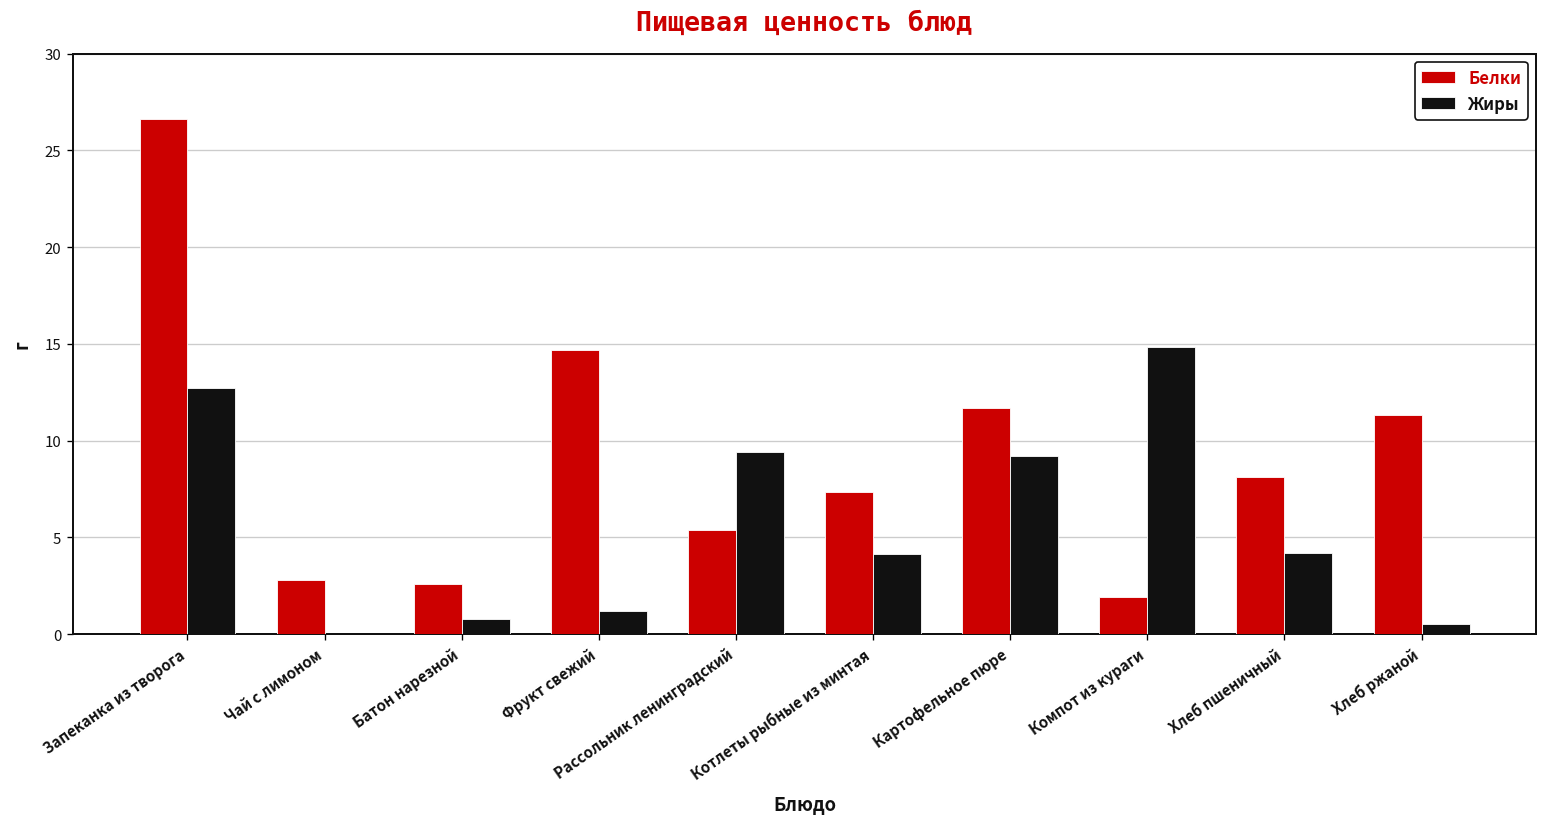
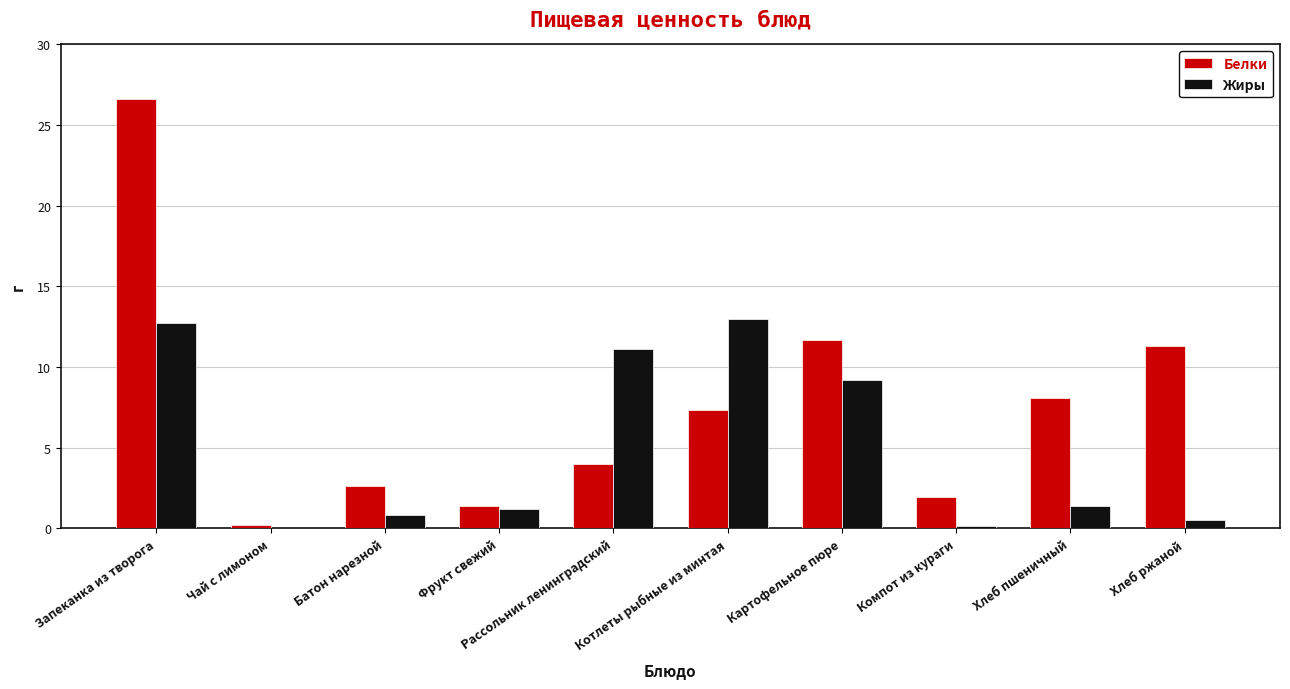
  {
    "Белки": {
      "Запеканка из творога": 26.6,
-     "Чай с лимоном": 2.8,
+     "Чай с лимоном": 0.2,
      "Батон нарезной": 2.6,
-     "Фрукт свежий": 14.7,
-     "Рассольник ленинградский": 5.4,
+     "Фрукт свежий": 1.4,
+     "Рассольник ленинградский": 4.0,
      "Котлеты рыбные из минтая": 7.3,
      "Картофельное пюре": 11.7,
      "Компот из кураги": 1.9,
      "Хлеб пшеничный": 8.1,
      "Хлеб ржаной": 11.3
    },
    "Жиры": {
      "Запеканка из творога": 12.7,
      "Чай с лимоном": 0.0,
      "Батон нарезной": 0.8,
      "Фрукт свежий": 1.2,
-     "Рассольник ленинградский": 9.4,
-     "Котлеты рыбные из минтая": 4.1,
+     "Рассольник ленинградский": 11.1,
+     "Котлеты рыбные из минтая": 13.0,
      "Картофельное пюре": 9.2,
-     "Компот из кураги": 14.8,
-     "Хлеб пшеничный": 4.2,
+     "Компот из кураги": 0.1,
+     "Хлеб пшеничный": 1.4,
      "Хлеб ржаной": 0.5
    }
  }
